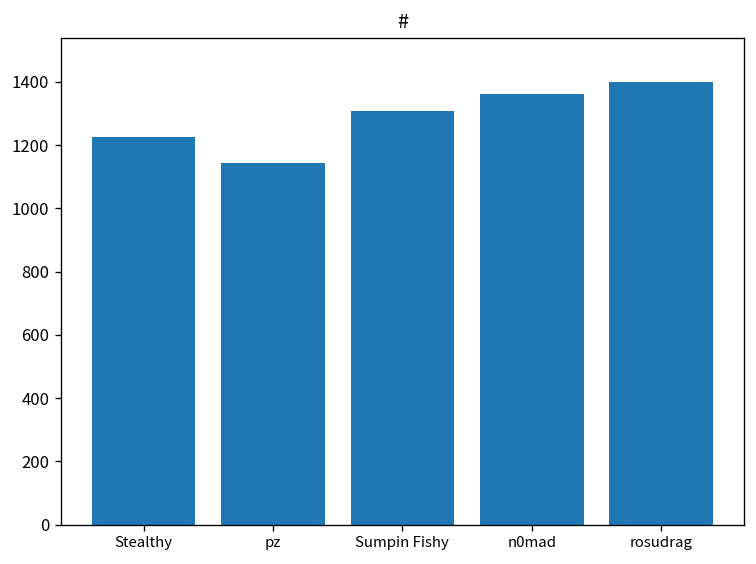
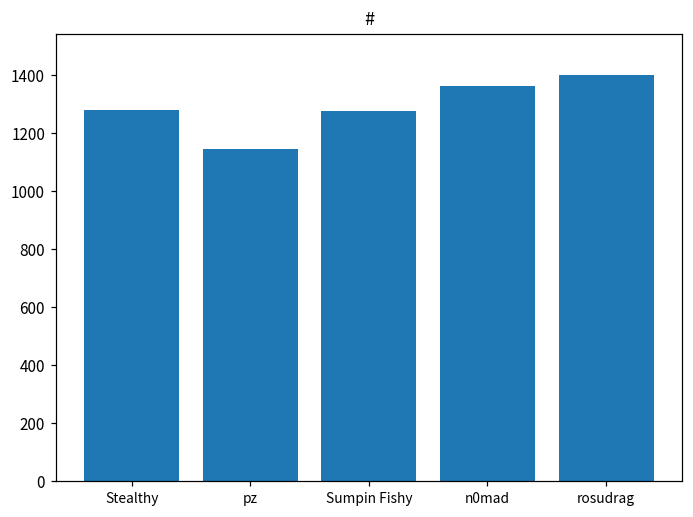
  {
-   "Stealthy": 1230,
+   "Stealthy": 1280,
    "pz": 1140,
-   "Sumpin Fishy": 1310,
+   "Sumpin Fishy": 1280,
    "n0mad": 1360,
    "rosudrag": 1400
  }
